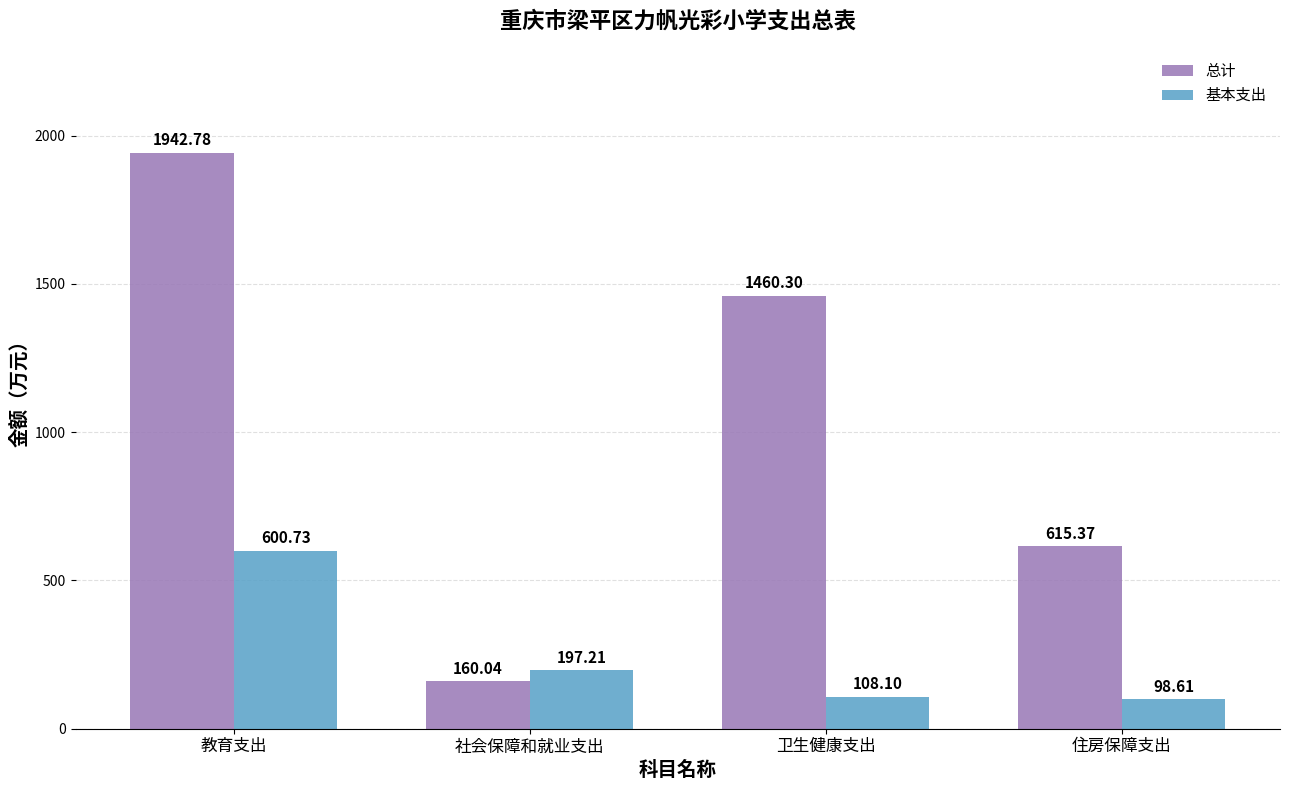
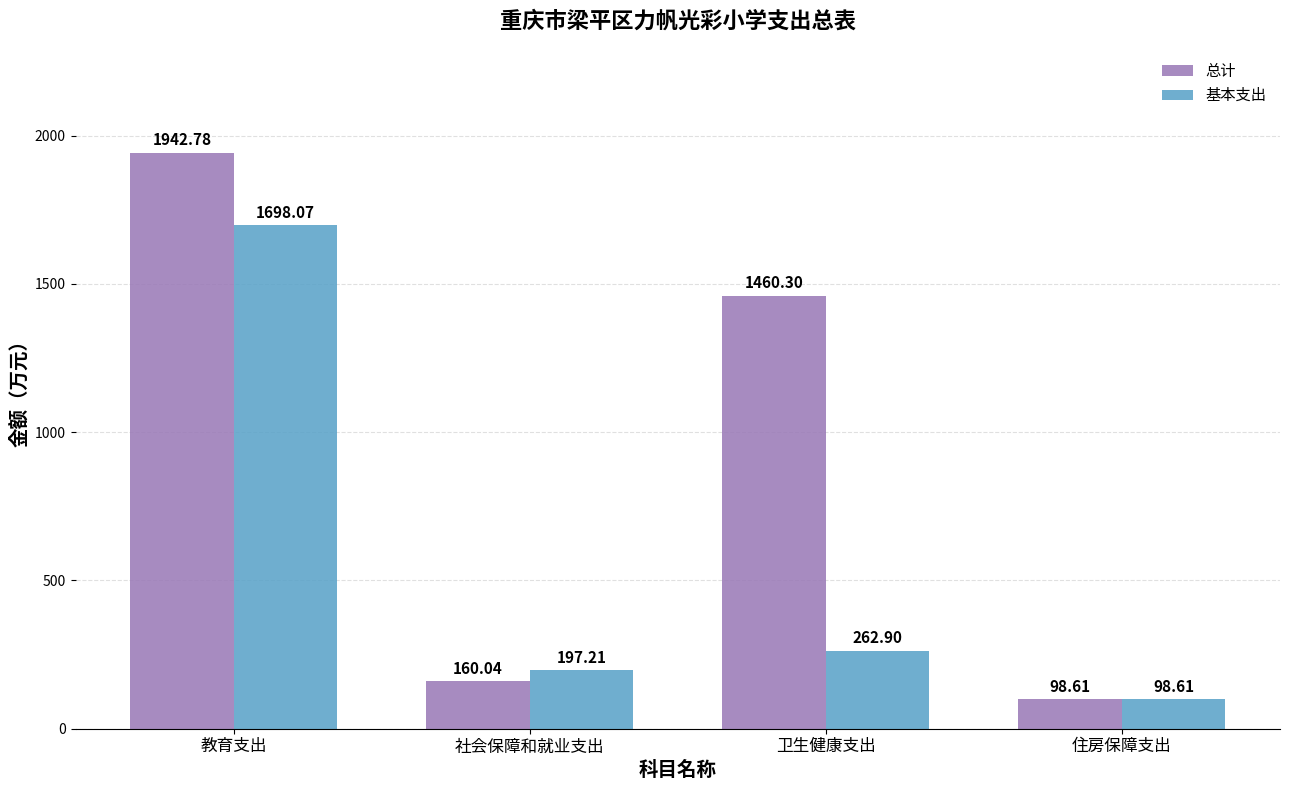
  {
    "总计": {
      "教育支出": 1942.78,
      "社会保障和就业支出": 160.04,
      "卫生健康支出": 1460.30,
-     "住房保障支出": 615.37
+     "住房保障支出": 98.61
    },
    "基本支出": {
-     "教育支出": 600.73,
+     "教育支出": 1698.07,
      "社会保障和就业支出": 197.21,
-     "卫生健康支出": 108.10,
+     "卫生健康支出": 262.90,
      "住房保障支出": 98.61
    }
  }
